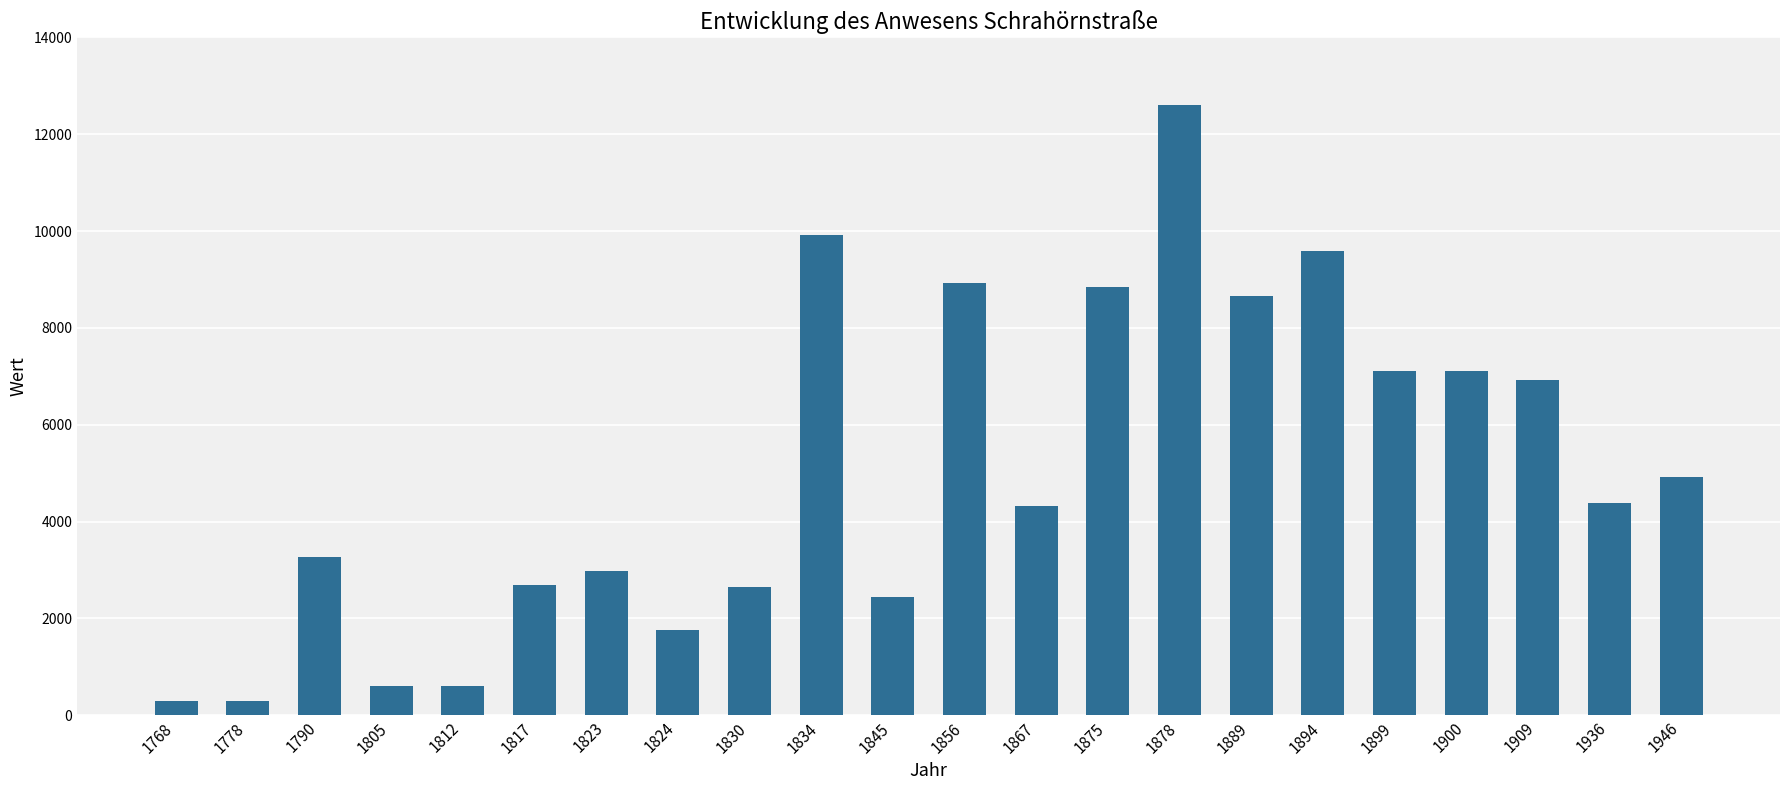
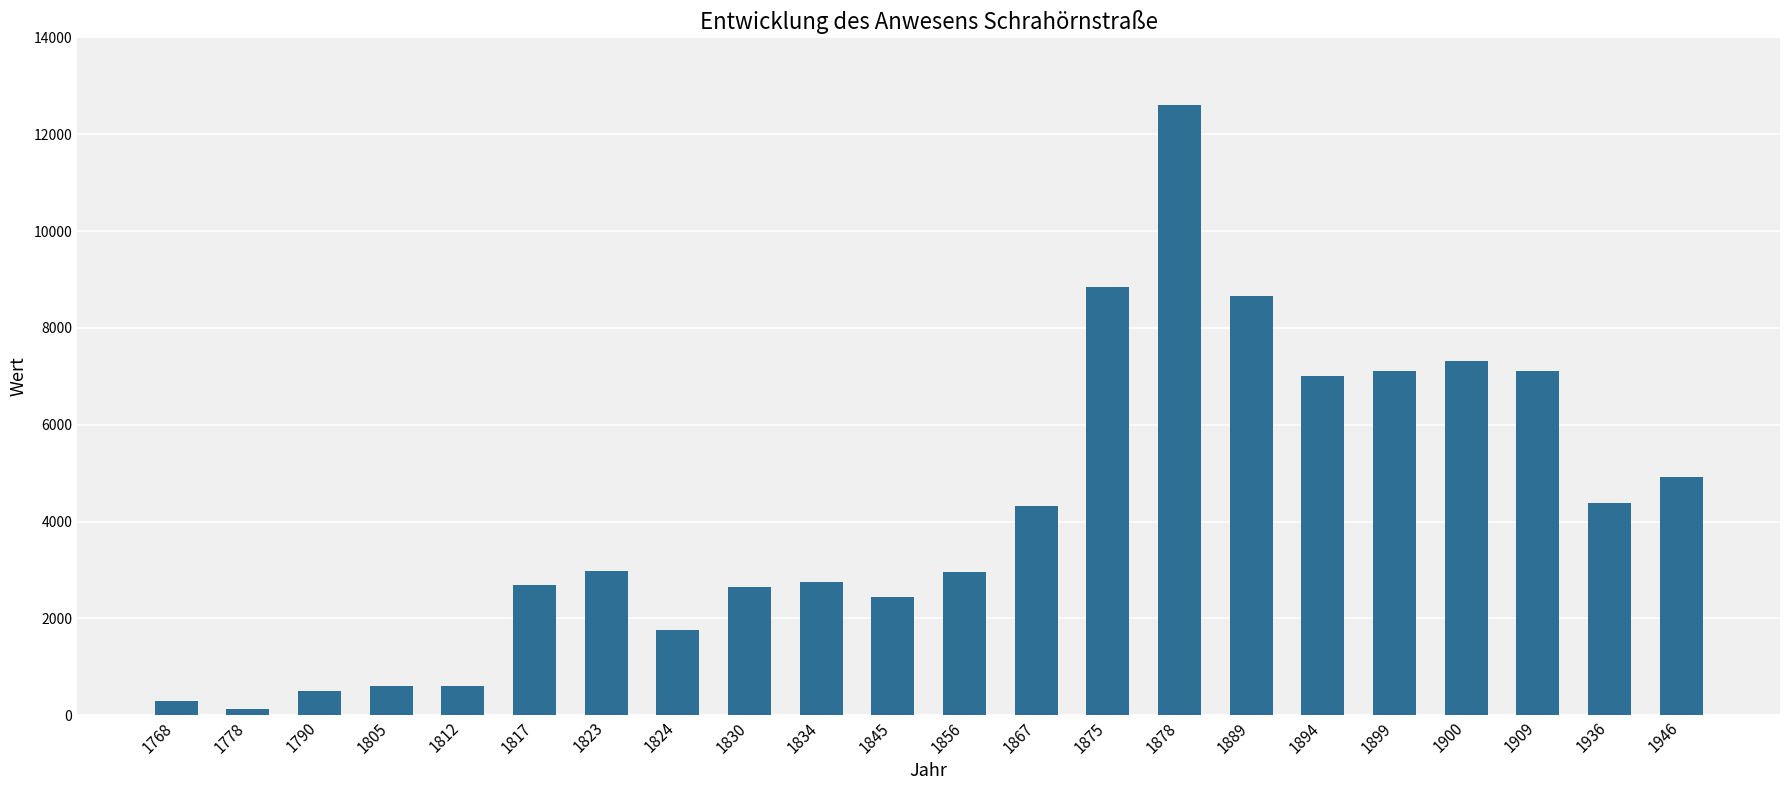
  {
    "1768": 300,
-   "1778": 300,
-   "1790": 3300,
+   "1778": 100,
+   "1790": 500,
    "1805": 600,
    "1812": 600,
    "1817": 2700,
    "1823": 3000,
    "1824": 1800,
    "1830": 2700,
-   "1834": 9900,
+   "1834": 2800,
    "1845": 2400,
-   "1856": 8900,
+   "1856": 3000,
    "1867": 4300,
    "1875": 8900,
    "1878": 12600,
    "1889": 8700,
-   "1894": 9600,
+   "1894": 7000,
    "1899": 7100,
-   "1900": 7100,
-   "1909": 6900,
+   "1900": 7300,
+   "1909": 7100,
    "1936": 4400,
    "1946": 4900
  }
